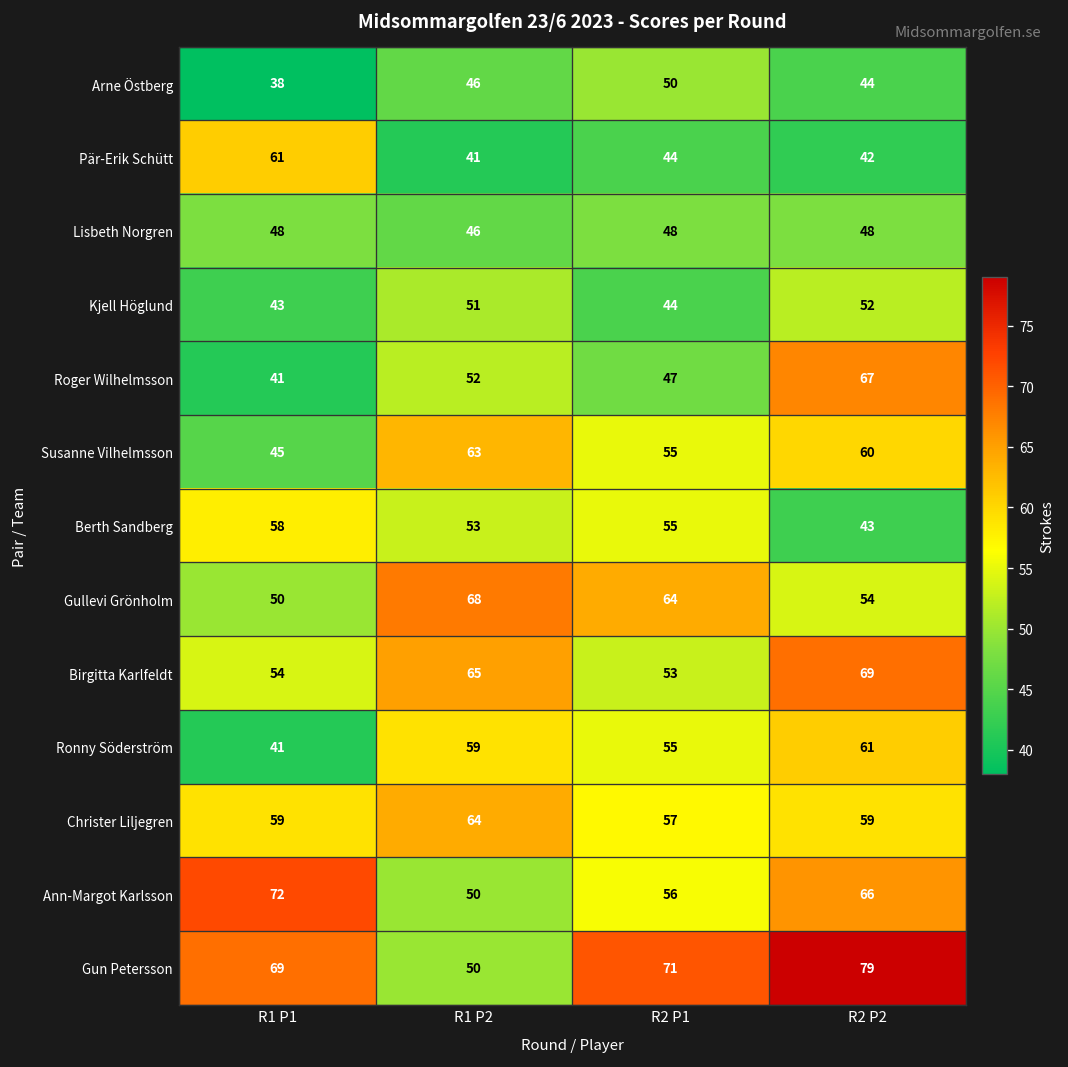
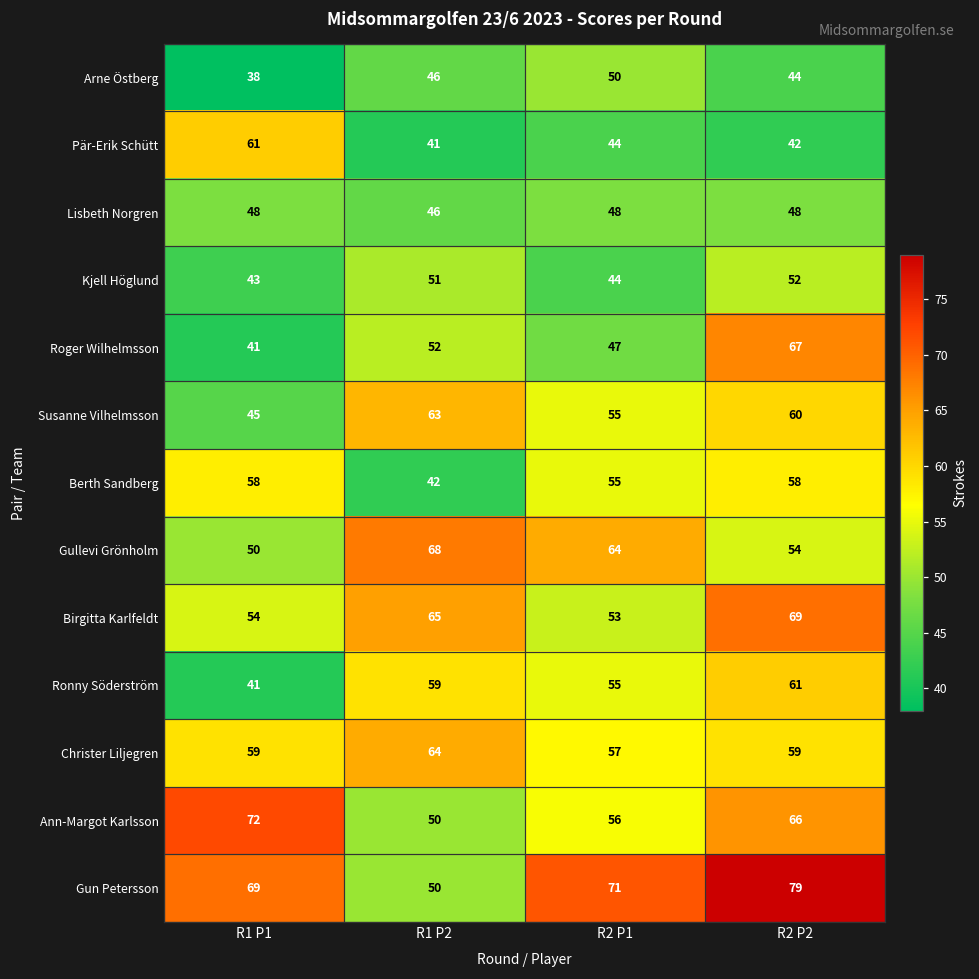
  {
    "Arne Östberg": {
      "R1 P1": 38,
      "R1 P2": 46,
      "R2 P1": 50,
      "R2 P2": 44
    },
    "Pär-Erik Schütt": {
      "R1 P1": 61,
      "R1 P2": 41,
      "R2 P1": 44,
      "R2 P2": 42
    },
    "Lisbeth Norgren": {
      "R1 P1": 48,
      "R1 P2": 46,
      "R2 P1": 48,
      "R2 P2": 48
    },
    "Kjell Höglund": {
      "R1 P1": 43,
      "R1 P2": 51,
      "R2 P1": 44,
      "R2 P2": 52
    },
    "Roger Wilhelmsson": {
      "R1 P1": 41,
      "R1 P2": 52,
      "R2 P1": 47,
      "R2 P2": 67
    },
    "Susanne Vilhelmsson": {
      "R1 P1": 45,
      "R1 P2": 63,
      "R2 P1": 55,
      "R2 P2": 60
    },
    "Berth Sandberg": {
      "R1 P1": 58,
-     "R1 P2": 53,
+     "R1 P2": 42,
      "R2 P1": 55,
-     "R2 P2": 43
+     "R2 P2": 58
    },
    "Gullevi Grönholm": {
      "R1 P1": 50,
      "R1 P2": 68,
      "R2 P1": 64,
      "R2 P2": 54
    },
    "Birgitta Karlfeldt": {
      "R1 P1": 54,
      "R1 P2": 65,
      "R2 P1": 53,
      "R2 P2": 69
    },
    "Ronny Söderström": {
      "R1 P1": 41,
      "R1 P2": 59,
      "R2 P1": 55,
      "R2 P2": 61
    },
    "Christer Liljegren": {
      "R1 P1": 59,
      "R1 P2": 64,
      "R2 P1": 57,
      "R2 P2": 59
    },
    "Ann-Margot Karlsson": {
      "R1 P1": 72,
      "R1 P2": 50,
      "R2 P1": 56,
      "R2 P2": 66
    },
    "Gun Petersson": {
      "R1 P1": 69,
      "R1 P2": 50,
      "R2 P1": 71,
      "R2 P2": 79
    }
  }
